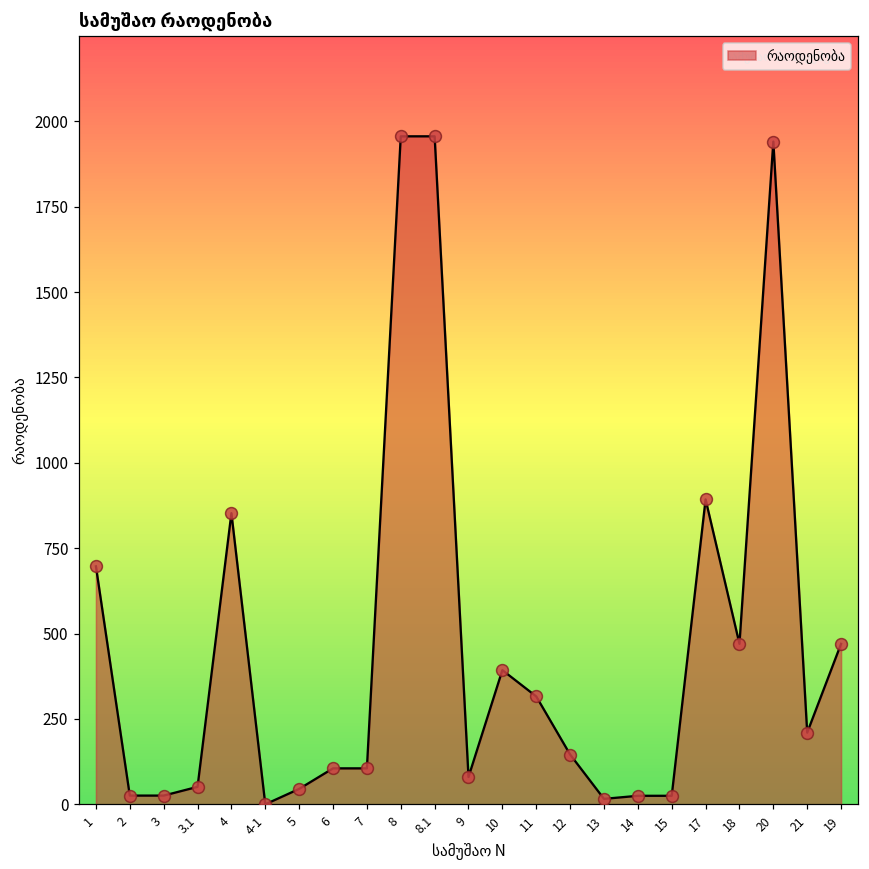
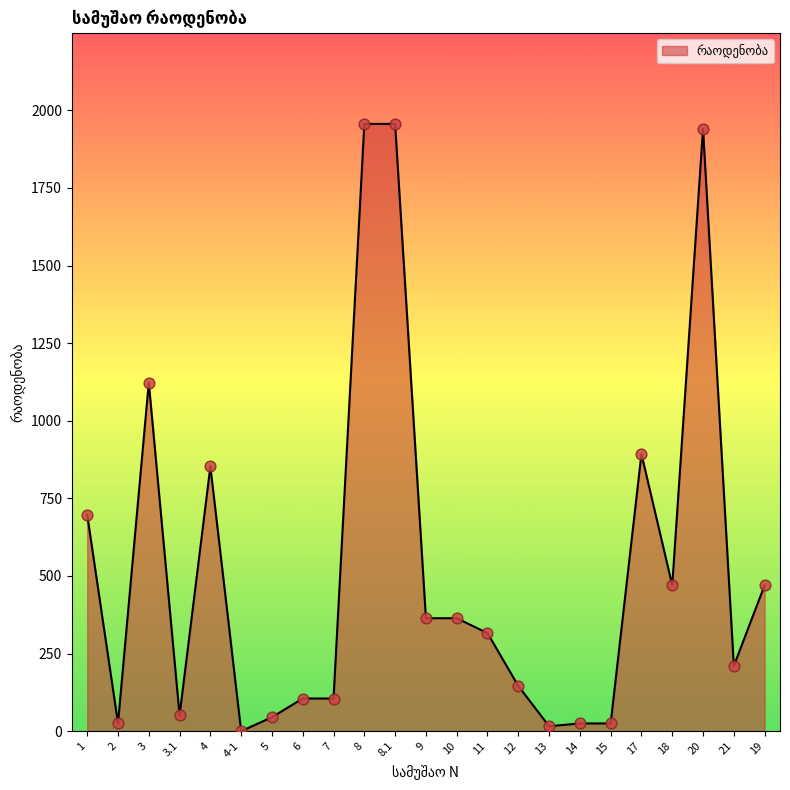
  {
    "1": 700,
    "2": 30,
-   "3": 30,
+   "3": 1120,
    "3.1": 50,
    "4": 850,
    "4-1": 0,
    "5": 50,
    "6": 110,
    "7": 110,
    "8": 1960,
    "8.1": 1960,
-   "9": 80,
-   "10": 390,
+   "9": 360,
+   "10": 360,
    "11": 320,
    "12": 150,
    "13": 20,
    "14": 30,
    "15": 30,
    "17": 890,
    "18": 470,
    "20": 1940,
    "21": 210,
    "19": 470
  }
